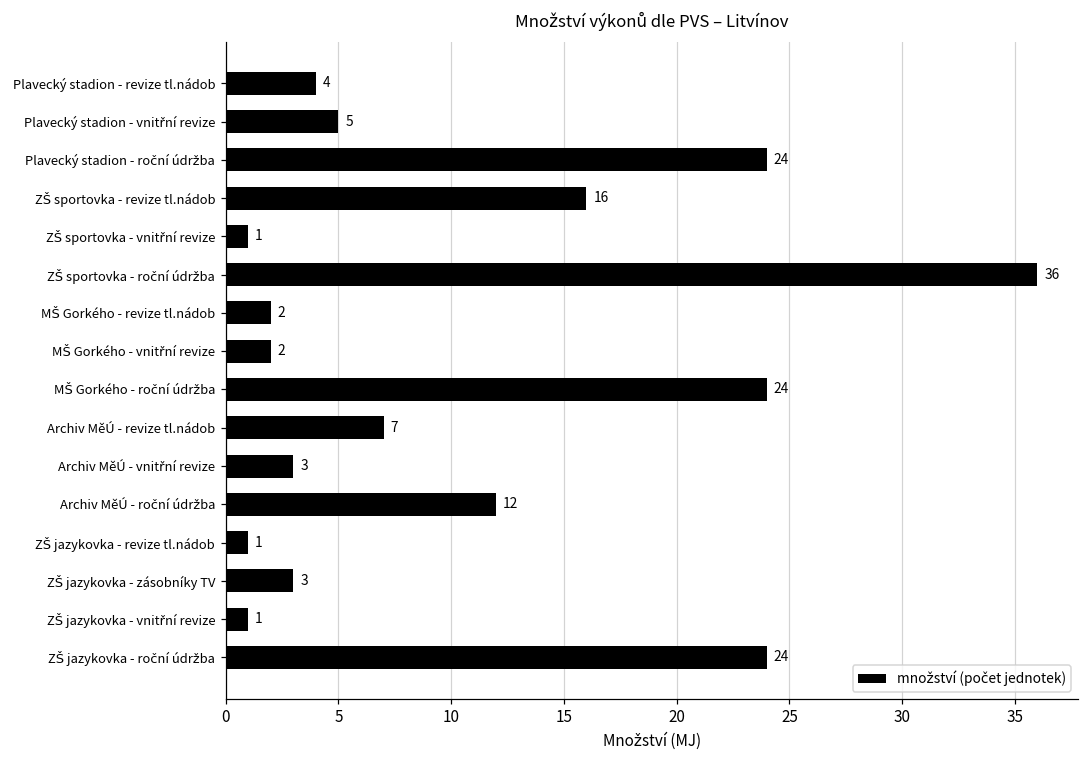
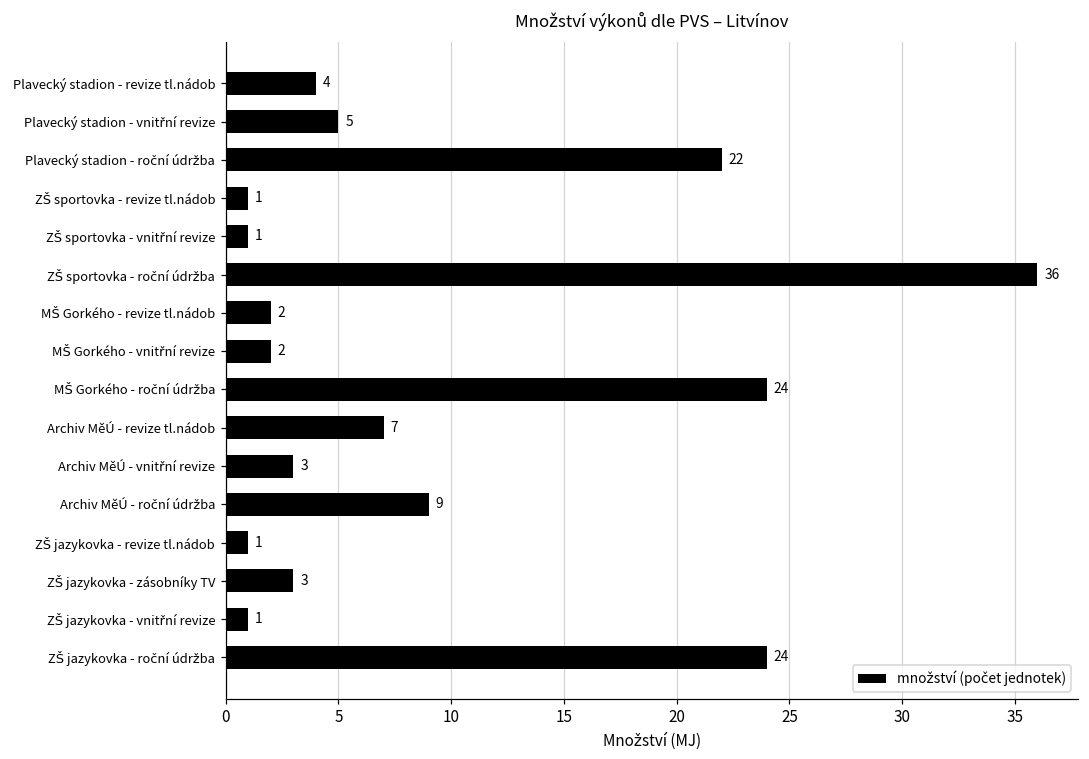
  {
    "Plavecký stadion - revize tl.nádob": 4,
    "Plavecký stadion - vnitřní revize": 5,
-   "Plavecký stadion - roční údržba": 24,
-   "ZŠ sportovka - revize tl.nádob": 16,
+   "Plavecký stadion - roční údržba": 22,
+   "ZŠ sportovka - revize tl.nádob": 1,
    "ZŠ sportovka - vnitřní revize": 1,
    "ZŠ sportovka - roční údržba": 36,
    "MŠ Gorkého - revize tl.nádob": 2,
    "MŠ Gorkého - vnitřní revize": 2,
    "MŠ Gorkého - roční údržba": 24,
    "Archiv MěÚ - revize tl.nádob": 7,
    "Archiv MěÚ - vnitřní revize": 3,
-   "Archiv MěÚ - roční údržba": 12,
+   "Archiv MěÚ - roční údržba": 9,
    "ZŠ jazykovka - revize tl.nádob": 1,
    "ZŠ jazykovka - zásobníky TV": 3,
    "ZŠ jazykovka - vnitřní revize": 1,
    "ZŠ jazykovka - roční údržba": 24
  }
